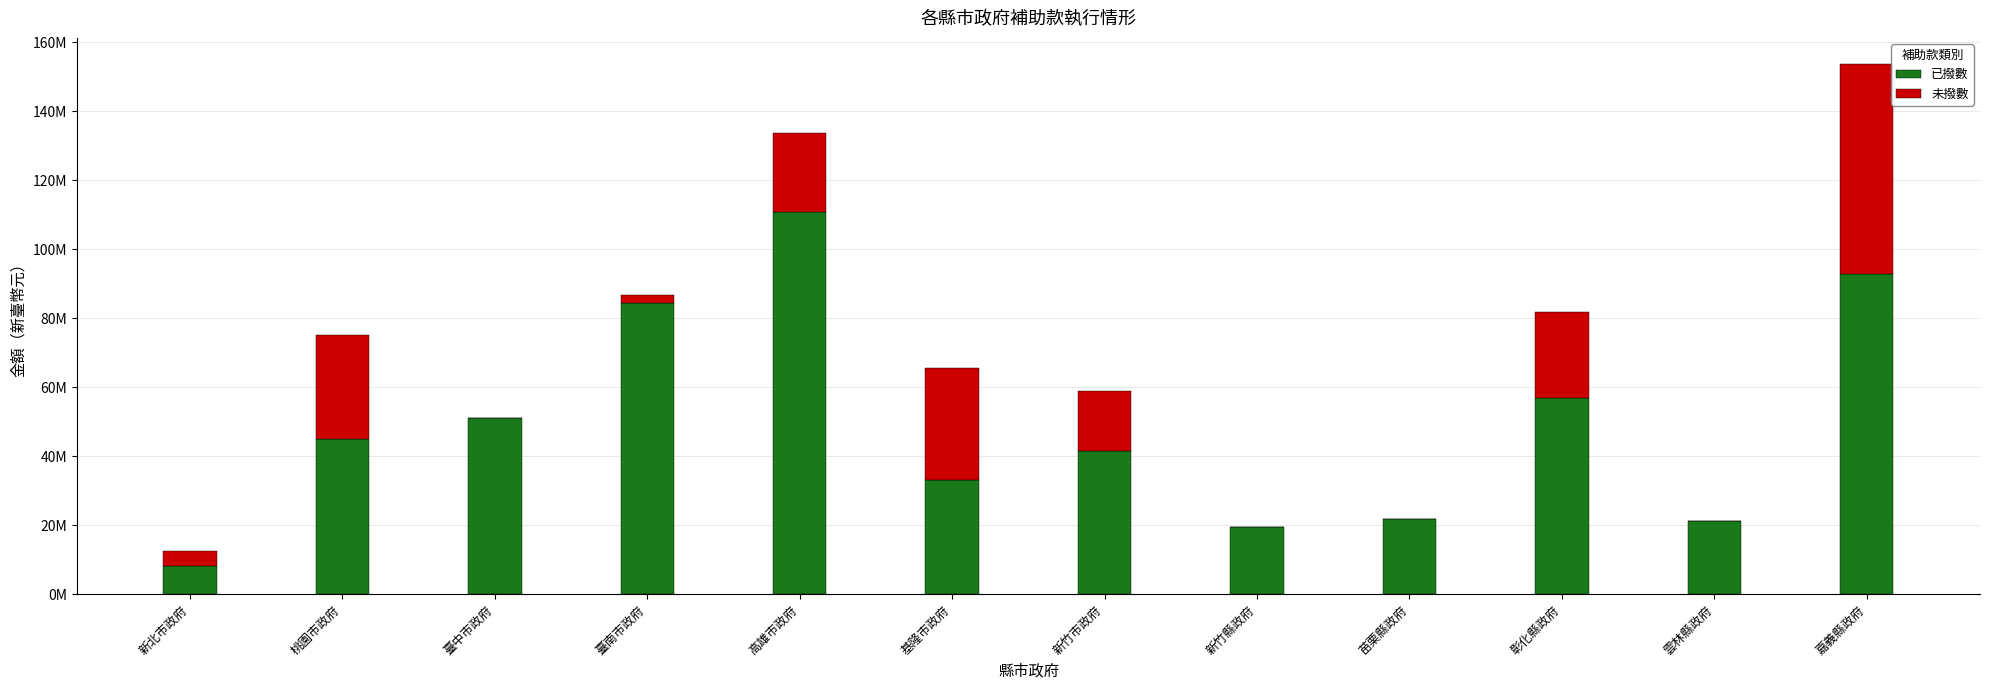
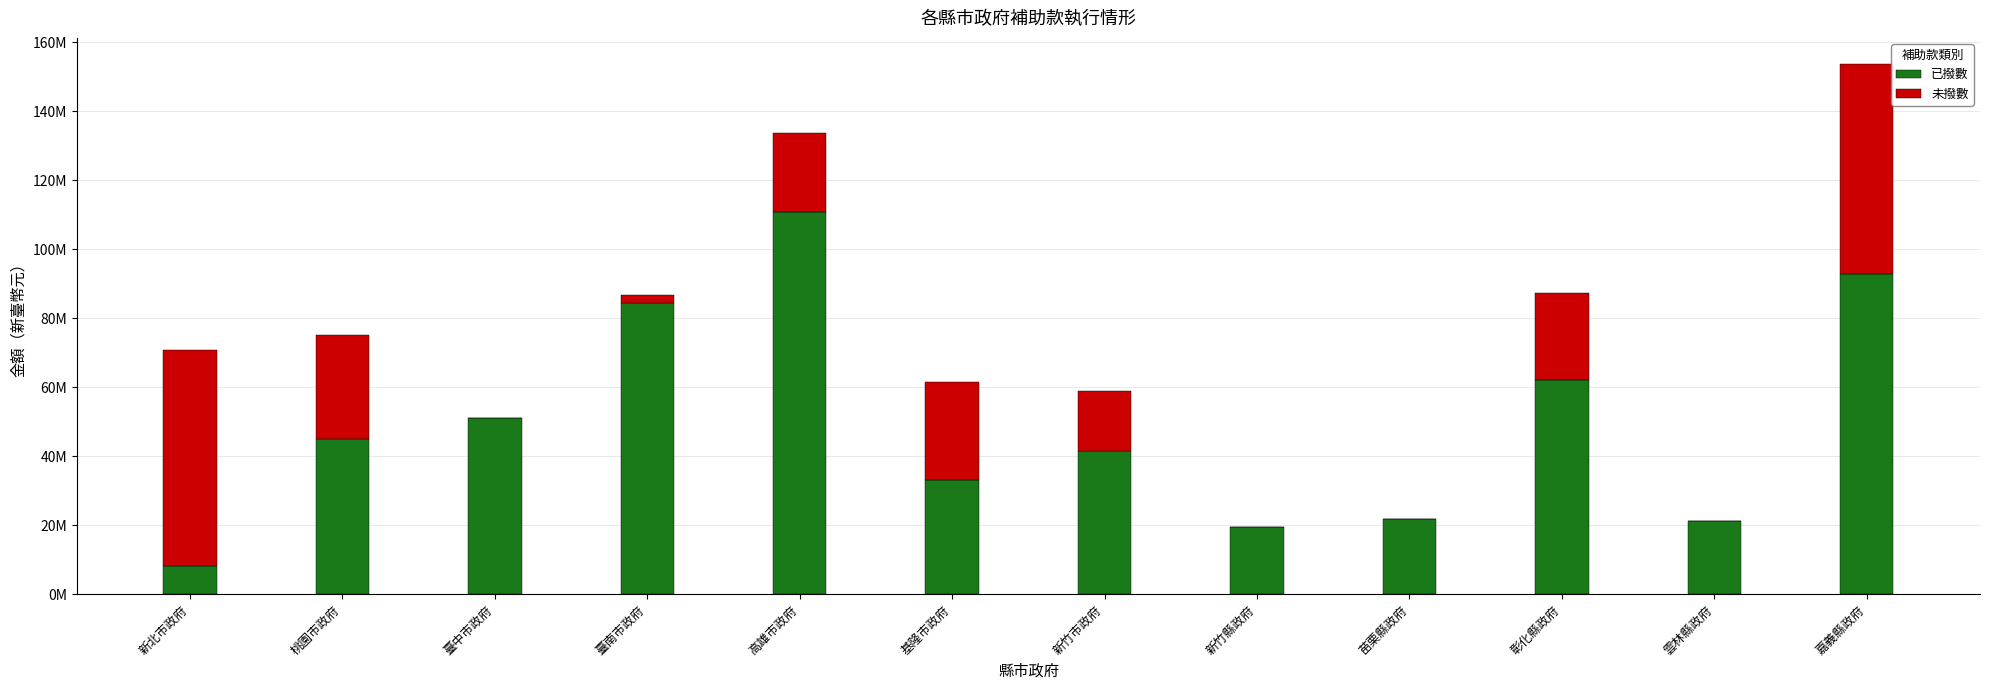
  {
    "已撥數": {
      "新北市政府": 8000000,
      "桃園市政府": 45000000,
      "臺中市政府": 51000000,
      "臺南市政府": 84000000,
      "高雄市政府": 111000000,
      "基隆市政府": 33000000,
      "新竹市政府": 42000000,
      "新竹縣政府": 20000000,
      "苗栗縣政府": 22000000,
-     "彰化縣政府": 57000000,
+     "彰化縣政府": 62000000,
      "雲林縣政府": 21000000,
      "嘉義縣政府": 93000000
    },
    "未撥數": {
-     "新北市政府": 4000000,
+     "新北市政府": 63000000,
      "桃園市政府": 30000000,
      "臺中市政府": 0,
      "臺南市政府": 3000000,
      "高雄市政府": 23000000,
-     "基隆市政府": 32000000,
+     "基隆市政府": 28000000,
      "新竹市政府": 17000000,
      "新竹縣政府": 0,
      "苗栗縣政府": 0,
      "彰化縣政府": 25000000,
      "雲林縣政府": 0,
      "嘉義縣政府": 61000000
    }
  }
